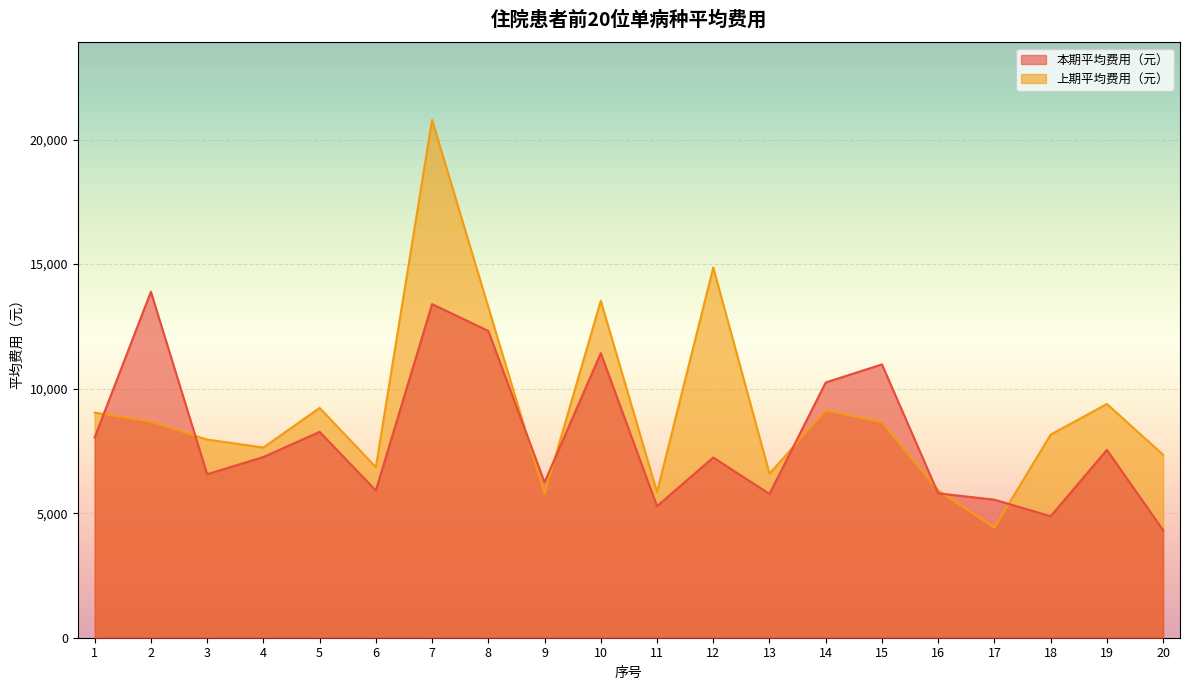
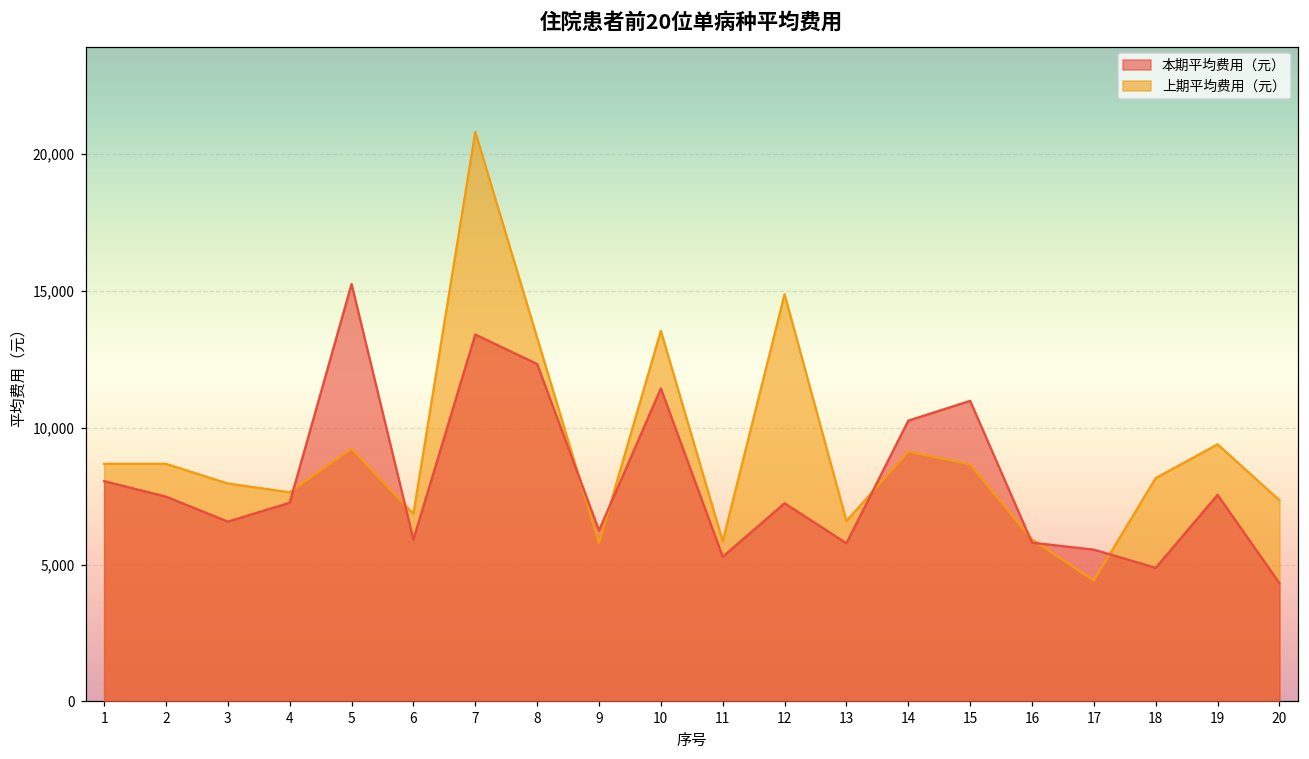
  {
    "上期平均费用（元）": {
-     "1": "9,000",
+     "1": "8,700",
      "2": "8,700",
      "3": "8,000",
      "4": "7,600",
      "5": "9,200",
      "6": "6,800",
      "7": "20,800",
      "8": "13,300",
      "9": "5,800",
      "10": "13,500",
      "11": "5,800",
      "12": "14,900",
      "13": "6,600",
      "14": "9,100",
      "15": "8,700",
      "16": "5,900",
      "17": "4,400",
      "18": "8,200",
      "19": "9,400",
      "20": "7,300"
    },
    "本期平均费用（元）": {
      "1": "8,000",
-     "2": "13,900",
+     "2": "7,500",
      "3": "6,600",
      "4": "7,300",
-     "5": "8,300",
+     "5": "15,200",
      "6": "5,900",
      "7": "13,400",
      "8": "12,300",
      "9": "6,200",
      "10": "11,400",
      "11": "5,300",
      "12": "7,200",
      "13": "5,800",
      "14": "10,300",
      "15": "11,000",
      "16": "5,800",
      "17": "5,500",
      "18": "4,900",
      "19": "7,500",
      "20": "4,300"
    }
  }
